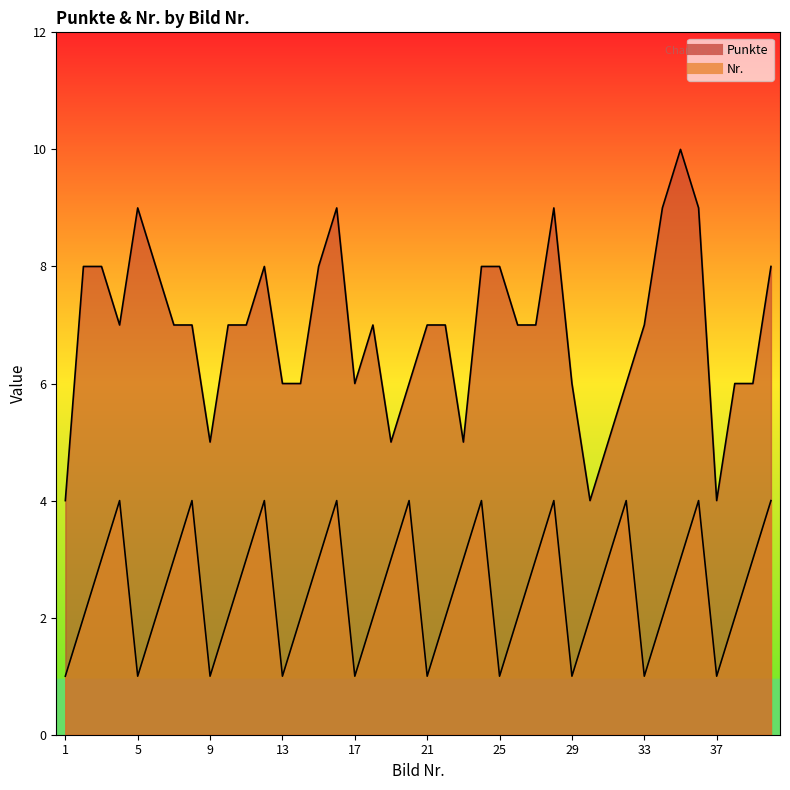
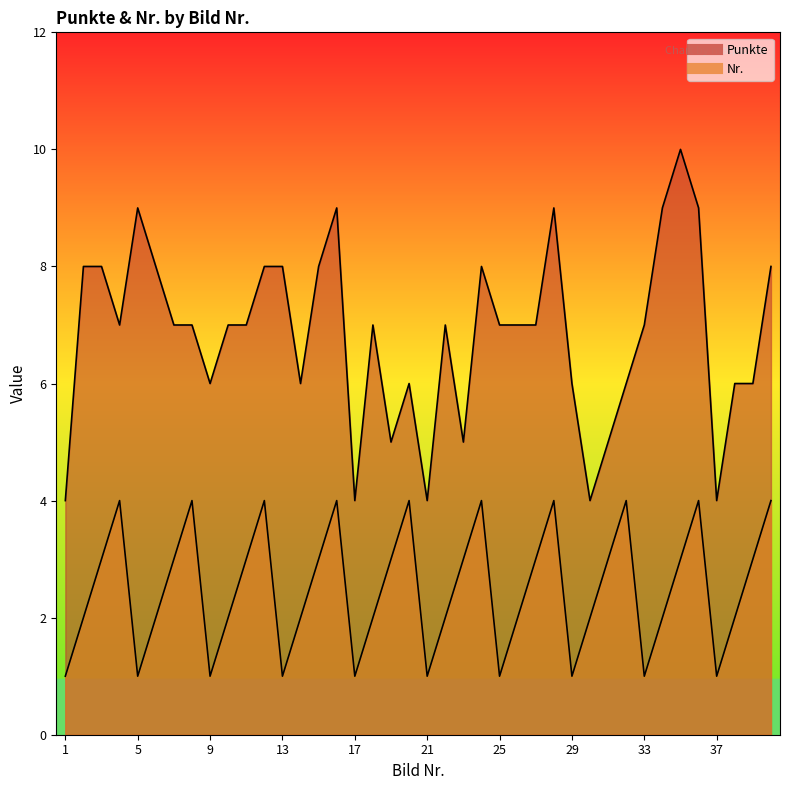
  {
    "Punkte": {
      "1": 4,
      "5": 9,
-     "9": 5,
-     "13": 6,
-     "17": 6,
-     "21": 7,
-     "25": 8,
+     "9": 6,
+     "13": 8,
+     "17": 4,
+     "21": 4,
+     "25": 7,
      "29": 6,
      "33": 7,
      "37": 4
    },
    "Nr.": {
      "1": 1,
      "5": 1,
      "9": 1,
      "13": 1,
      "17": 1,
      "21": 1,
      "25": 1,
      "29": 1,
      "33": 1,
      "37": 1
    }
  }
